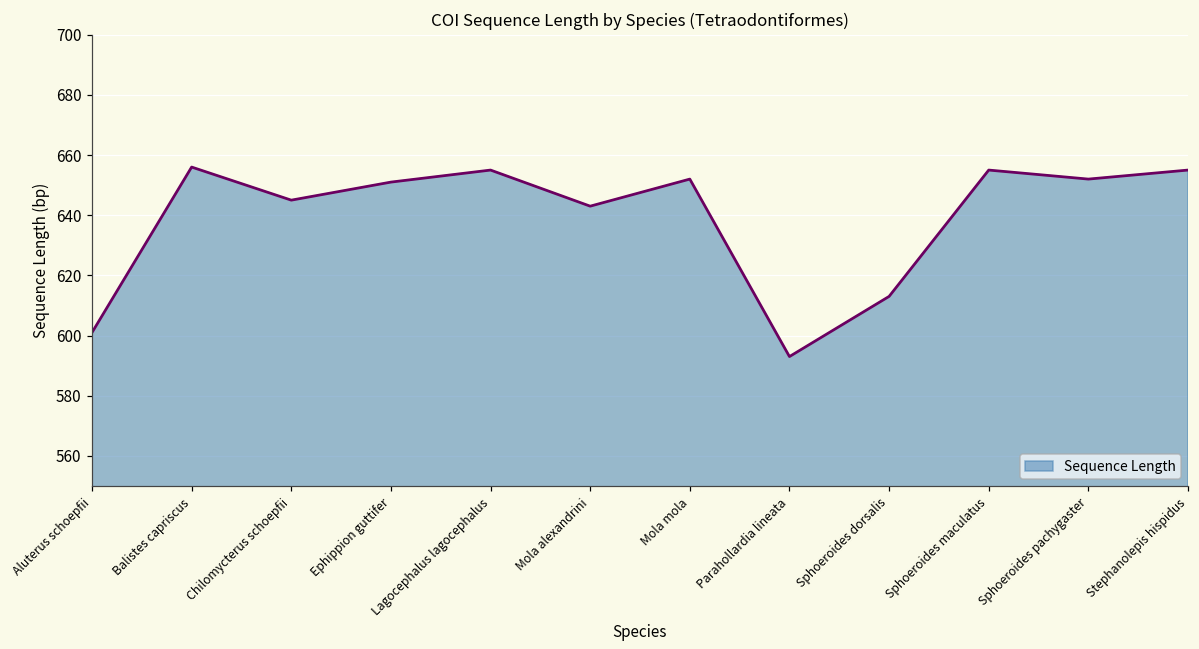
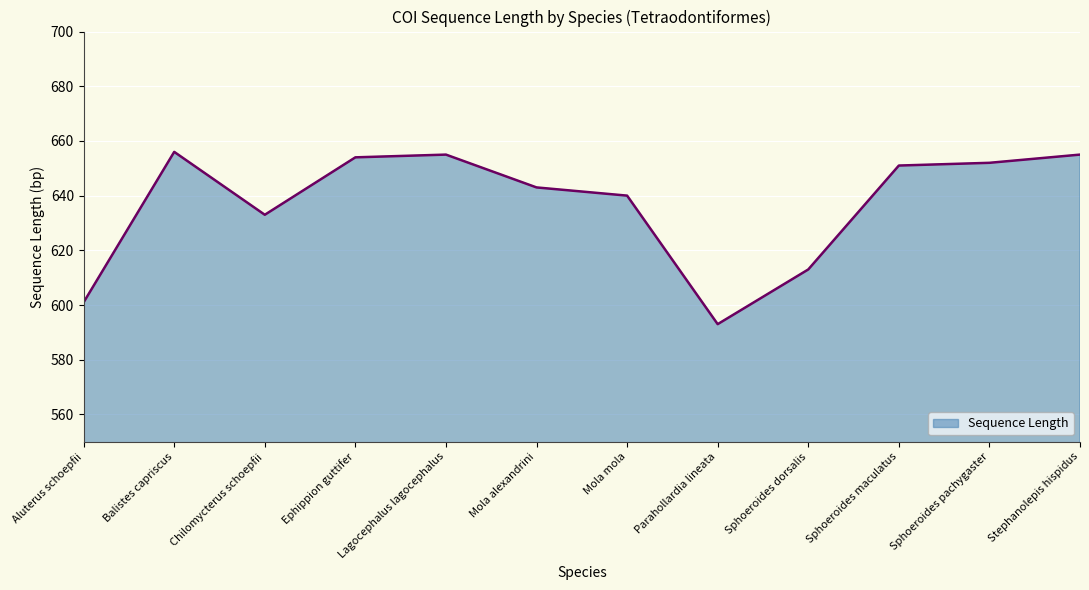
  {
    "Aluterus schoepfii": 601,
    "Balistes capriscus": 656,
-   "Chilomycterus schoepfii": 645,
-   "Ephippion guttifer": 651,
+   "Chilomycterus schoepfii": 633,
+   "Ephippion guttifer": 654,
    "Lagocephalus lagocephalus": 655,
    "Mola alexandrini": 643,
-   "Mola mola": 652,
+   "Mola mola": 640,
    "Parahollardia lineata": 593,
    "Sphoeroides dorsalis": 613,
-   "Sphoeroides maculatus": 655,
+   "Sphoeroides maculatus": 651,
    "Sphoeroides pachygaster": 652,
    "Stephanolepis hispidus": 655
  }
